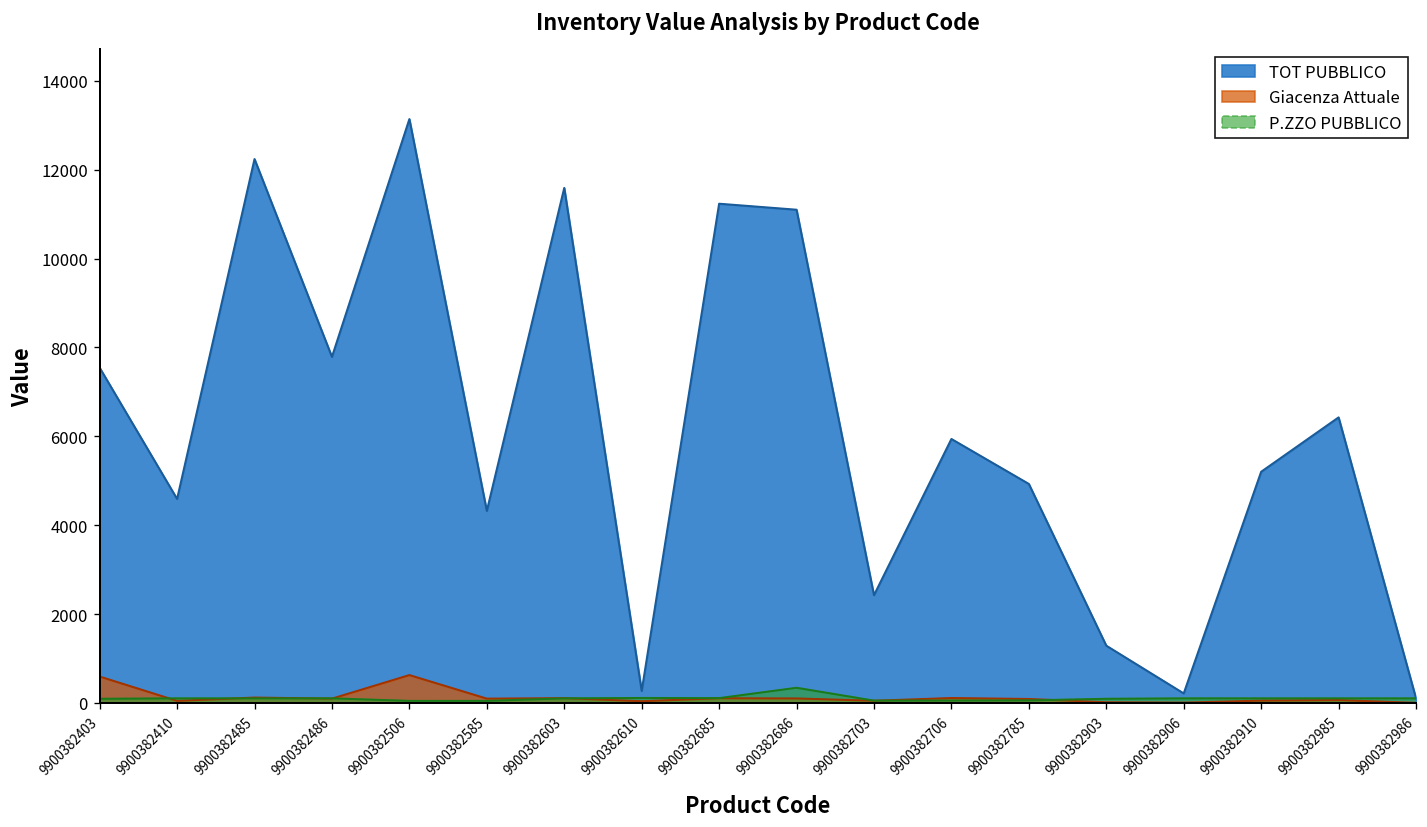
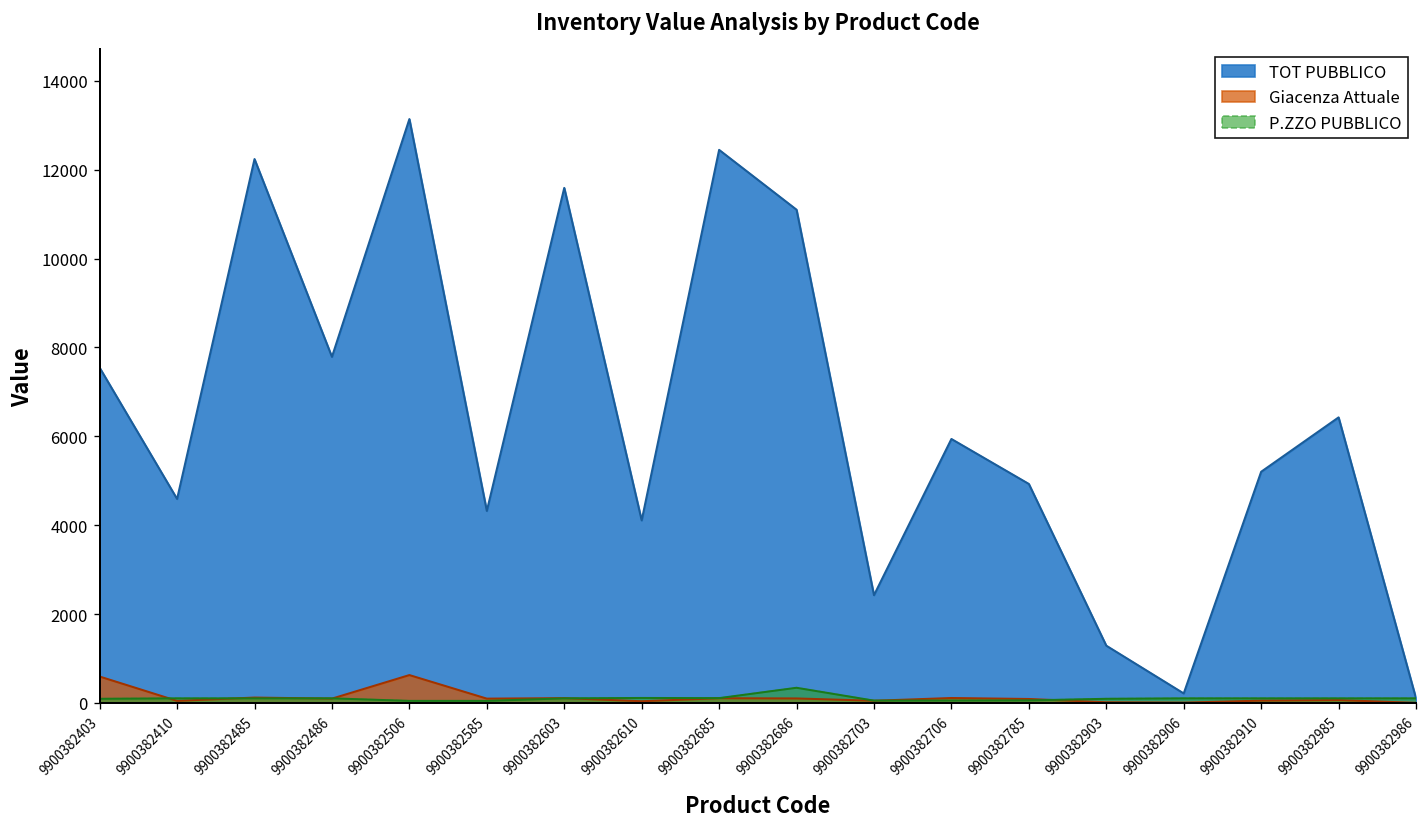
  {
    "TOT PUBBLICO": {
      "9900382403": 7500,
      "9900382410": 4600,
      "9900382485": 12200,
      "9900382486": 7800,
      "9900382506": 13100,
      "9900382585": 4300,
      "9900382603": 11600,
-     "9900382610": 300,
-     "9900382685": 11200,
+     "9900382610": 4100,
+     "9900382685": 12400,
      "9900382686": 11100,
      "9900382703": 2400,
      "9900382706": 5900,
      "9900382785": 4900,
      "9900382903": 1300,
      "9900382906": 200,
      "9900382910": 5200,
      "9900382985": 6400
    },
    "Giacenza Attuale": {
      "9900382403": 600,
      "9900382506": 600,
      "9900382610": 0,
      "9900382686": 100,
      "9900382903": 0,
      "9900382906": 0,
      "9900382986": 0
    },
    "P.ZZO PUBBLICO": {
      "9900382403": 100,
      "9900382506": 0,
      "9900382610": 100,
      "9900382686": 300,
      "9900382903": 100,
      "9900382906": 100
    }
  }
